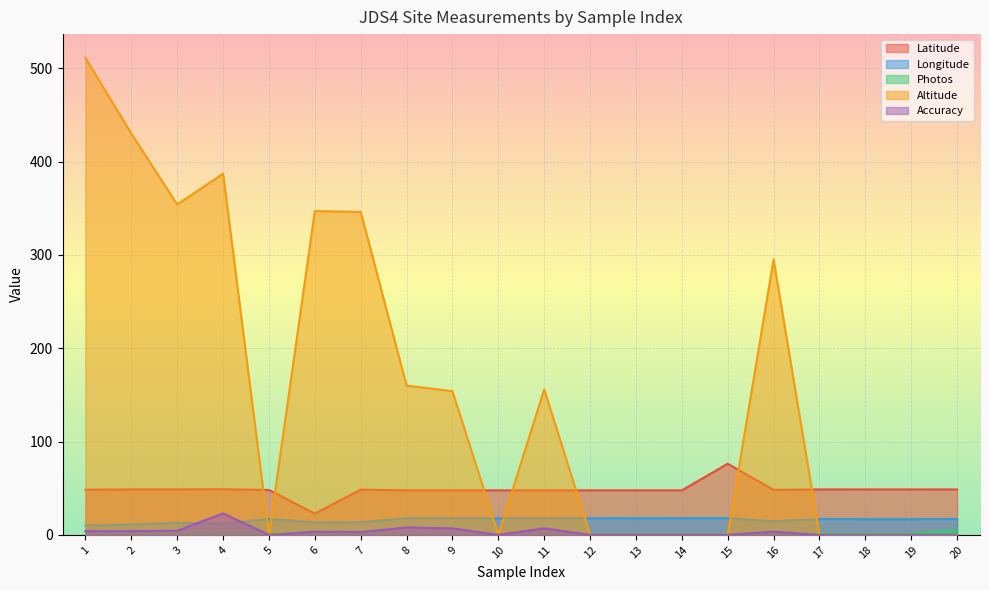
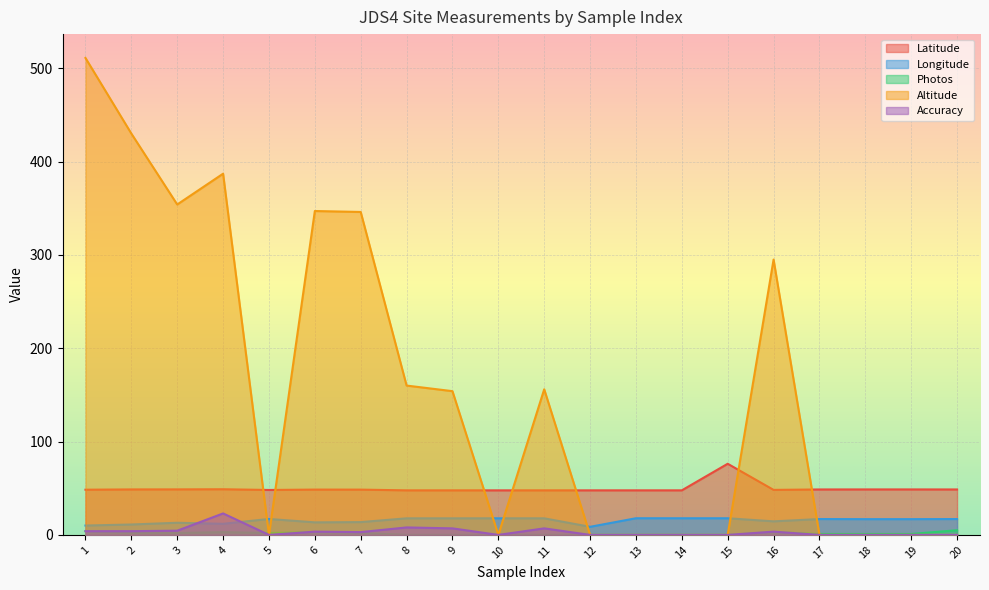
  {
    "Latitude": {
      "1": 50,
      "2": 50,
      "3": 50,
      "4": 50,
      "5": 50,
-     "6": 20,
+     "6": 50,
      "7": 50,
      "8": 50,
      "9": 50,
      "10": 50,
      "11": 50,
      "12": 50,
      "13": 50,
      "14": 50,
      "15": 80,
      "16": 50,
      "17": 50,
      "18": 50,
      "19": 50,
      "20": 50
    },
    "Longitude": {
      "1": 10,
      "2": 10,
      "3": 10,
      "4": 10,
      "5": 20,
      "6": 10,
      "7": 10,
      "8": 20,
      "9": 20,
      "10": 20,
      "11": 20,
-     "12": 20,
+     "12": 10,
      "13": 20,
      "14": 20,
      "15": 20,
      "16": 10,
      "17": 20,
      "18": 20,
      "19": 20,
      "20": 20
    },
    "Photos": {
      "4": 0,
      "8": 0,
      "9": 0,
      "11": 0,
      "20": 10
    },
    "Altitude": {
      "1": 510,
      "2": 430,
      "3": 350,
      "4": 390,
      "6": 350,
      "7": 350,
      "8": 160,
      "9": 150,
      "11": 160,
      "16": 300
    },
    "Accuracy": {
      "4": 20,
      "8": 10,
      "9": 10,
      "11": 10
    }
  }
